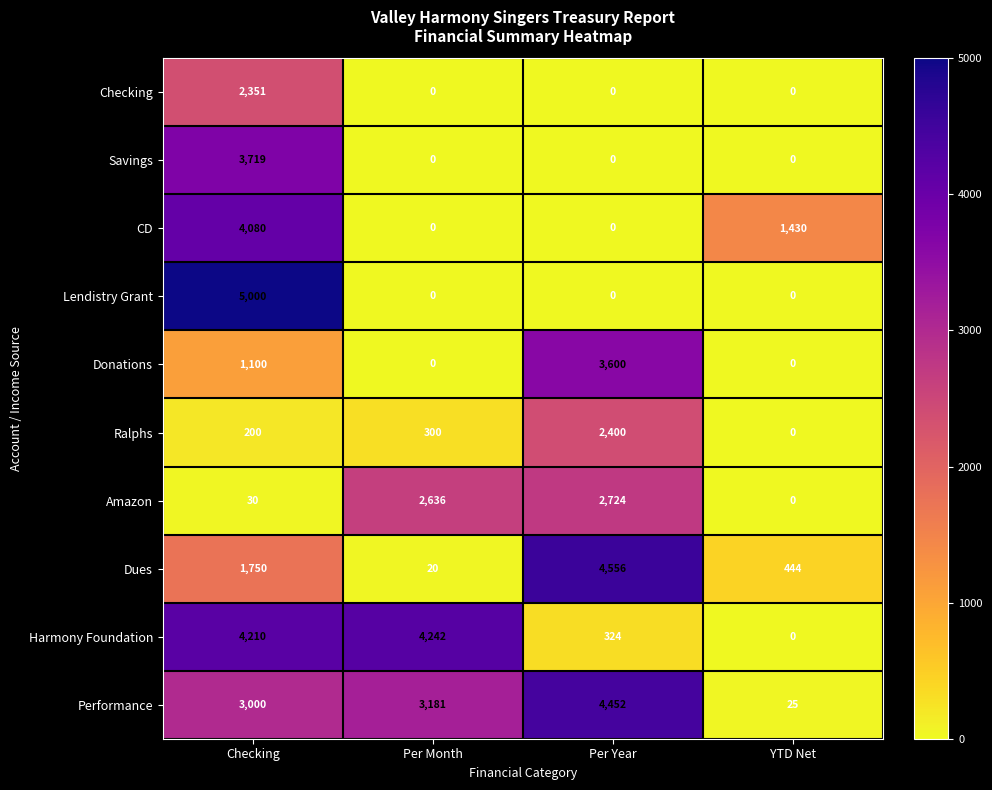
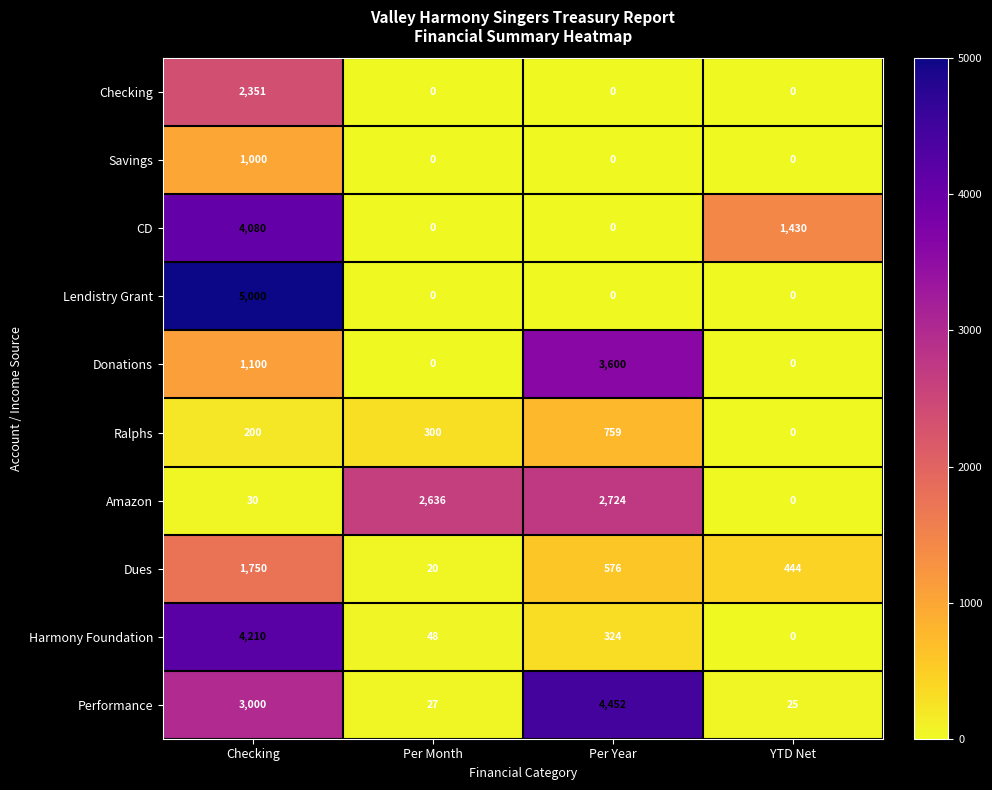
  {
    "Checking": {
      "Checking": "2,351",
      "Per Month": "0",
      "Per Year": "0",
      "YTD Net": "0"
    },
    "Savings": {
-     "Checking": "3,719",
+     "Checking": "1,000",
      "Per Month": "0",
      "Per Year": "0",
      "YTD Net": "0"
    },
    "CD": {
      "Checking": "4,080",
      "Per Month": "0",
      "Per Year": "0",
      "YTD Net": "1,430"
    },
    "Lendistry Grant": {
      "Checking": "5,000",
      "Per Month": "0",
      "Per Year": "0",
      "YTD Net": "0"
    },
    "Donations": {
      "Checking": "1,100",
      "Per Month": "0",
      "Per Year": "3,600",
      "YTD Net": "0"
    },
    "Ralphs": {
      "Checking": "200",
      "Per Month": "300",
-     "Per Year": "2,400",
+     "Per Year": "759",
      "YTD Net": "0"
    },
    "Amazon": {
      "Checking": "30",
      "Per Month": "2,636",
      "Per Year": "2,724",
      "YTD Net": "0"
    },
    "Dues": {
      "Checking": "1,750",
      "Per Month": "20",
-     "Per Year": "4,556",
+     "Per Year": "576",
      "YTD Net": "444"
    },
    "Harmony Foundation": {
      "Checking": "4,210",
-     "Per Month": "4,242",
+     "Per Month": "48",
      "Per Year": "324",
      "YTD Net": "0"
    },
    "Performance": {
      "Checking": "3,000",
-     "Per Month": "3,181",
+     "Per Month": "27",
      "Per Year": "4,452",
      "YTD Net": "25"
    }
  }
